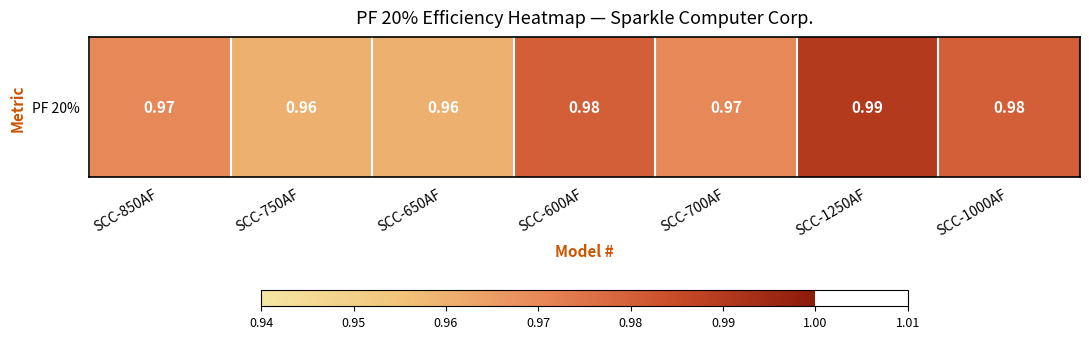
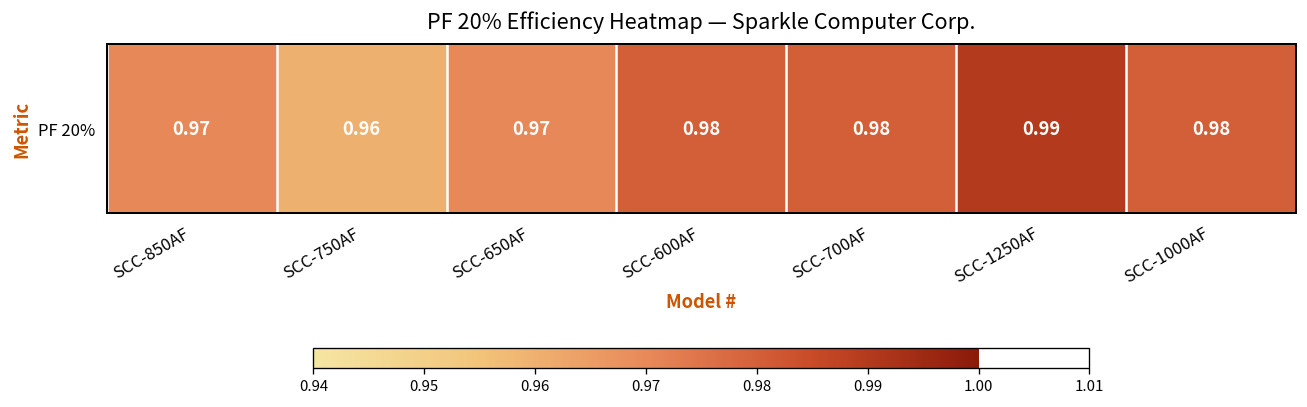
  {
    "PF 20%": {
      "SCC-850AF": 0.97,
      "SCC-750AF": 0.96,
-     "SCC-650AF": 0.96,
+     "SCC-650AF": 0.97,
      "SCC-600AF": 0.98,
-     "SCC-700AF": 0.97,
+     "SCC-700AF": 0.98,
      "SCC-1250AF": 0.99,
      "SCC-1000AF": 0.98
    }
  }
